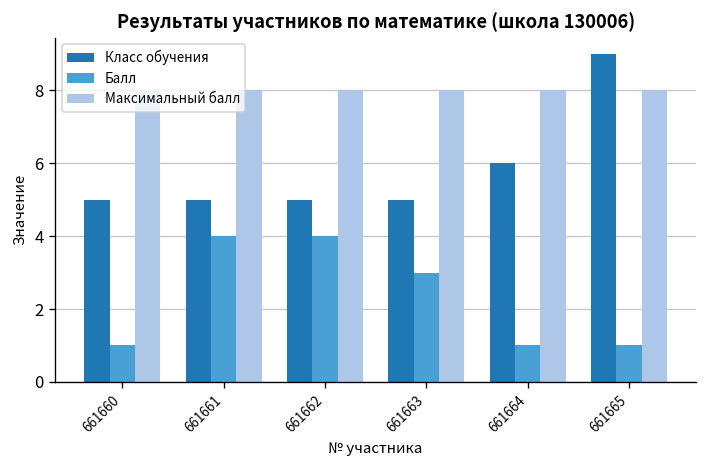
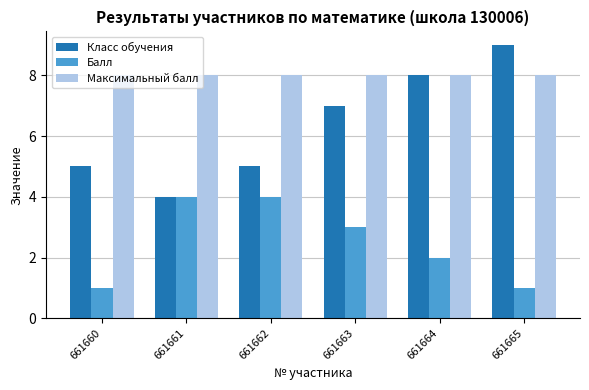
  {
    "Класс обучения": {
      "661660": 5,
-     "661661": 5,
+     "661661": 4,
      "661662": 5,
-     "661663": 5,
-     "661664": 6,
+     "661663": 7,
+     "661664": 8,
      "661665": 9
    },
    "Балл": {
      "661660": 1,
      "661661": 4,
      "661662": 4,
      "661663": 3,
-     "661664": 1,
+     "661664": 2,
      "661665": 1
    },
    "Максимальный балл": {
      "661661": 8,
      "661662": 8,
      "661663": 8,
      "661664": 8,
      "661665": 8
    }
  }
